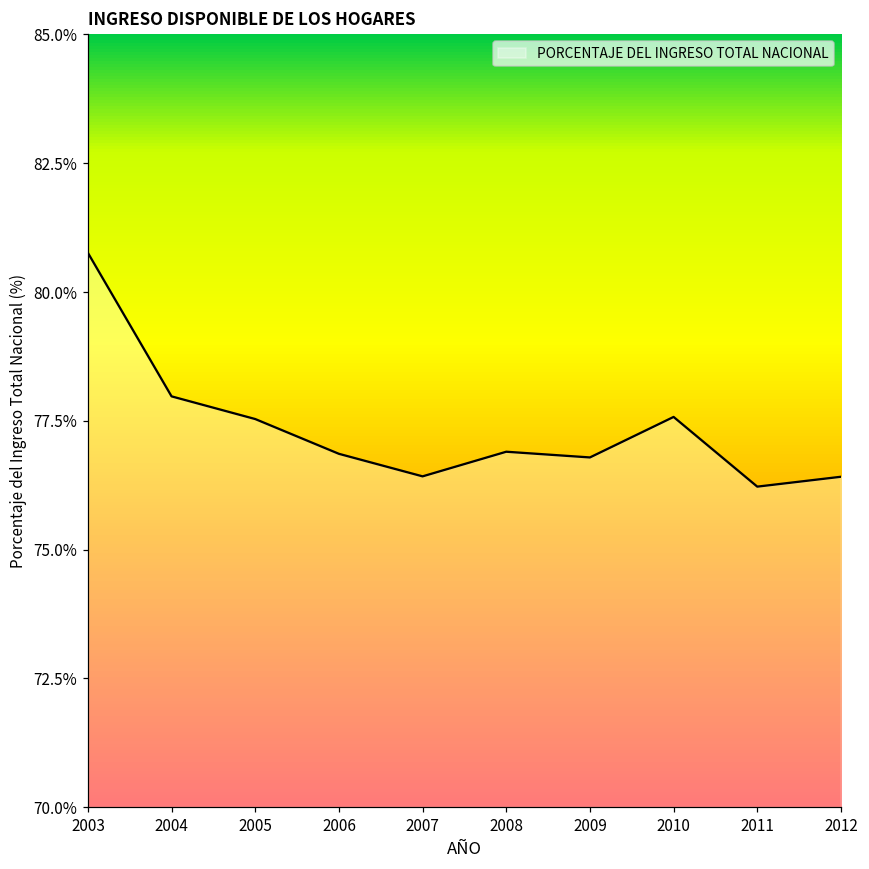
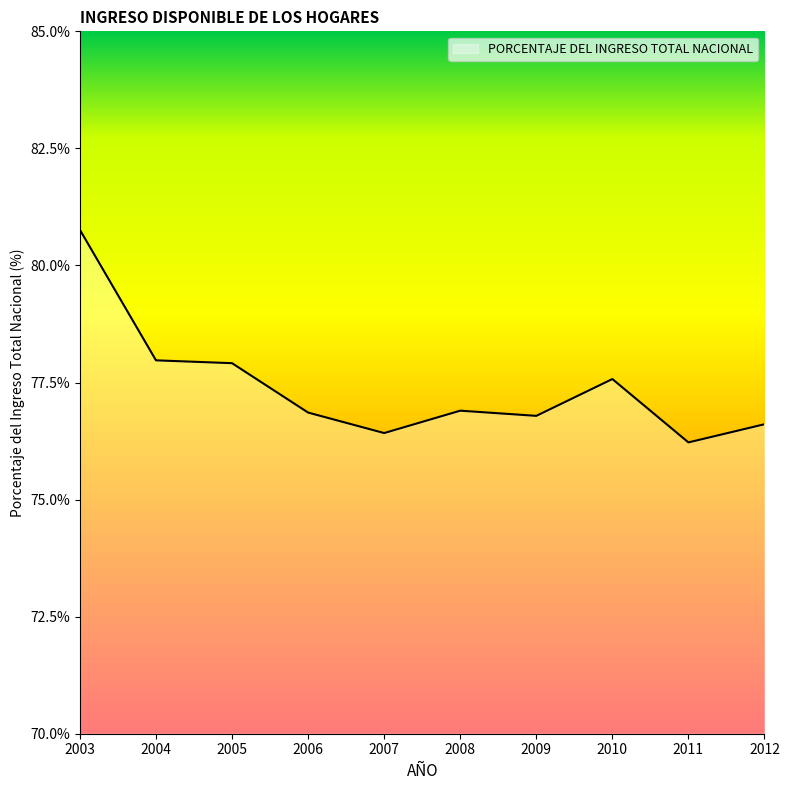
  {
    "2003": "80.8%",
    "2004": "78.0%",
-   "2005": "77.5%",
+   "2005": "77.9%",
    "2006": "76.9%",
    "2007": "76.4%",
    "2008": "76.9%",
    "2009": "76.8%",
    "2010": "77.6%",
    "2011": "76.2%",
-   "2012": "76.4%"
+   "2012": "76.6%"
  }
